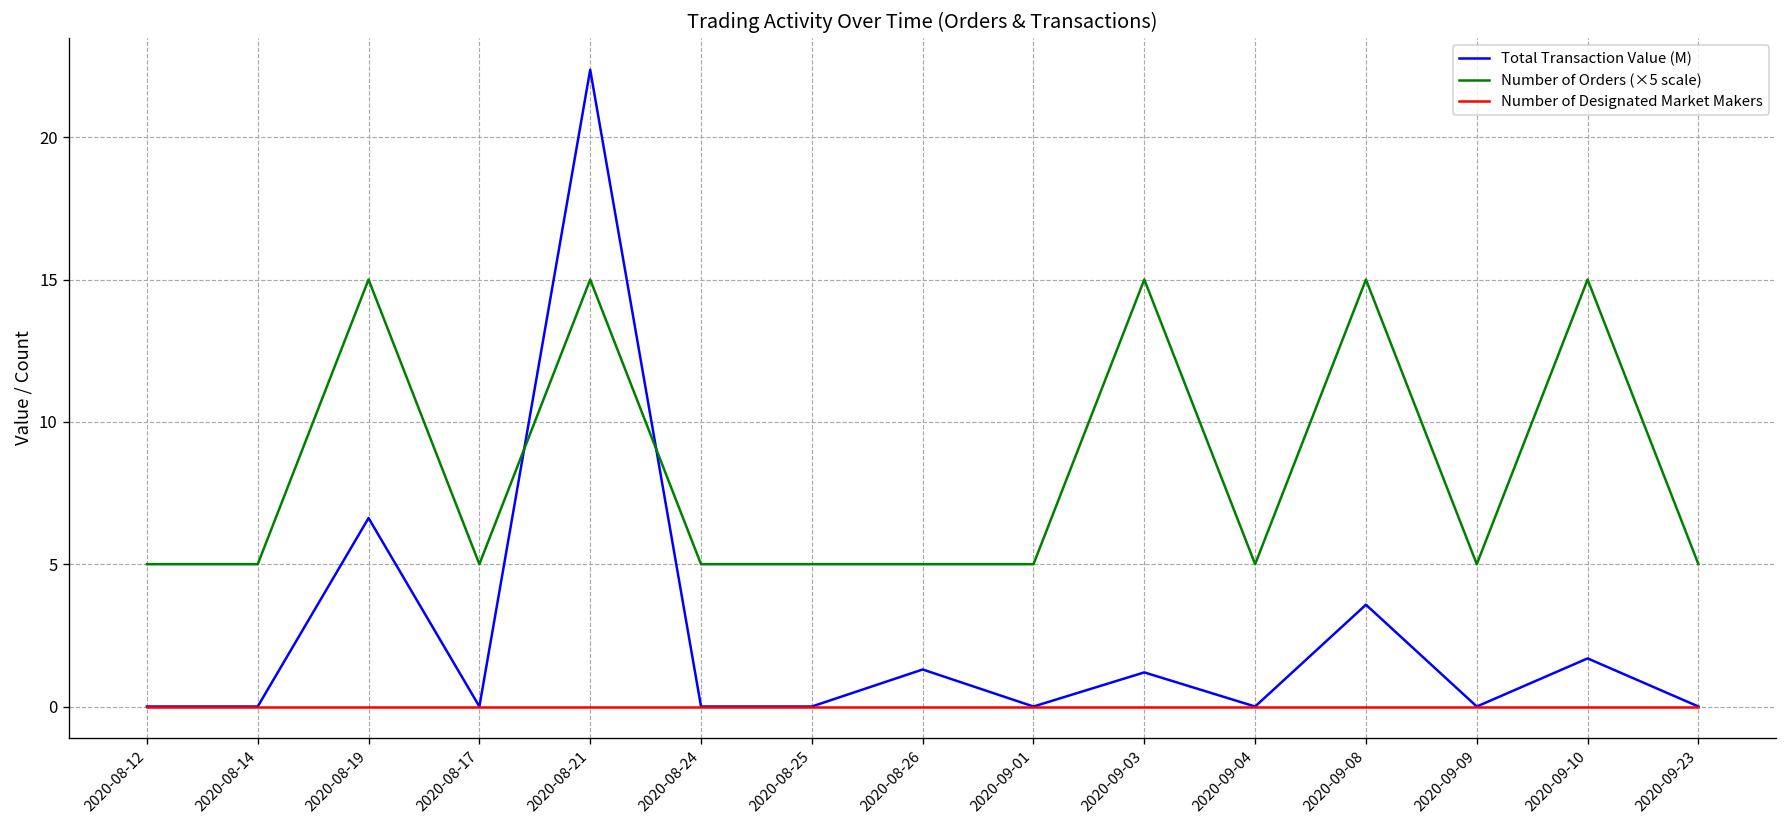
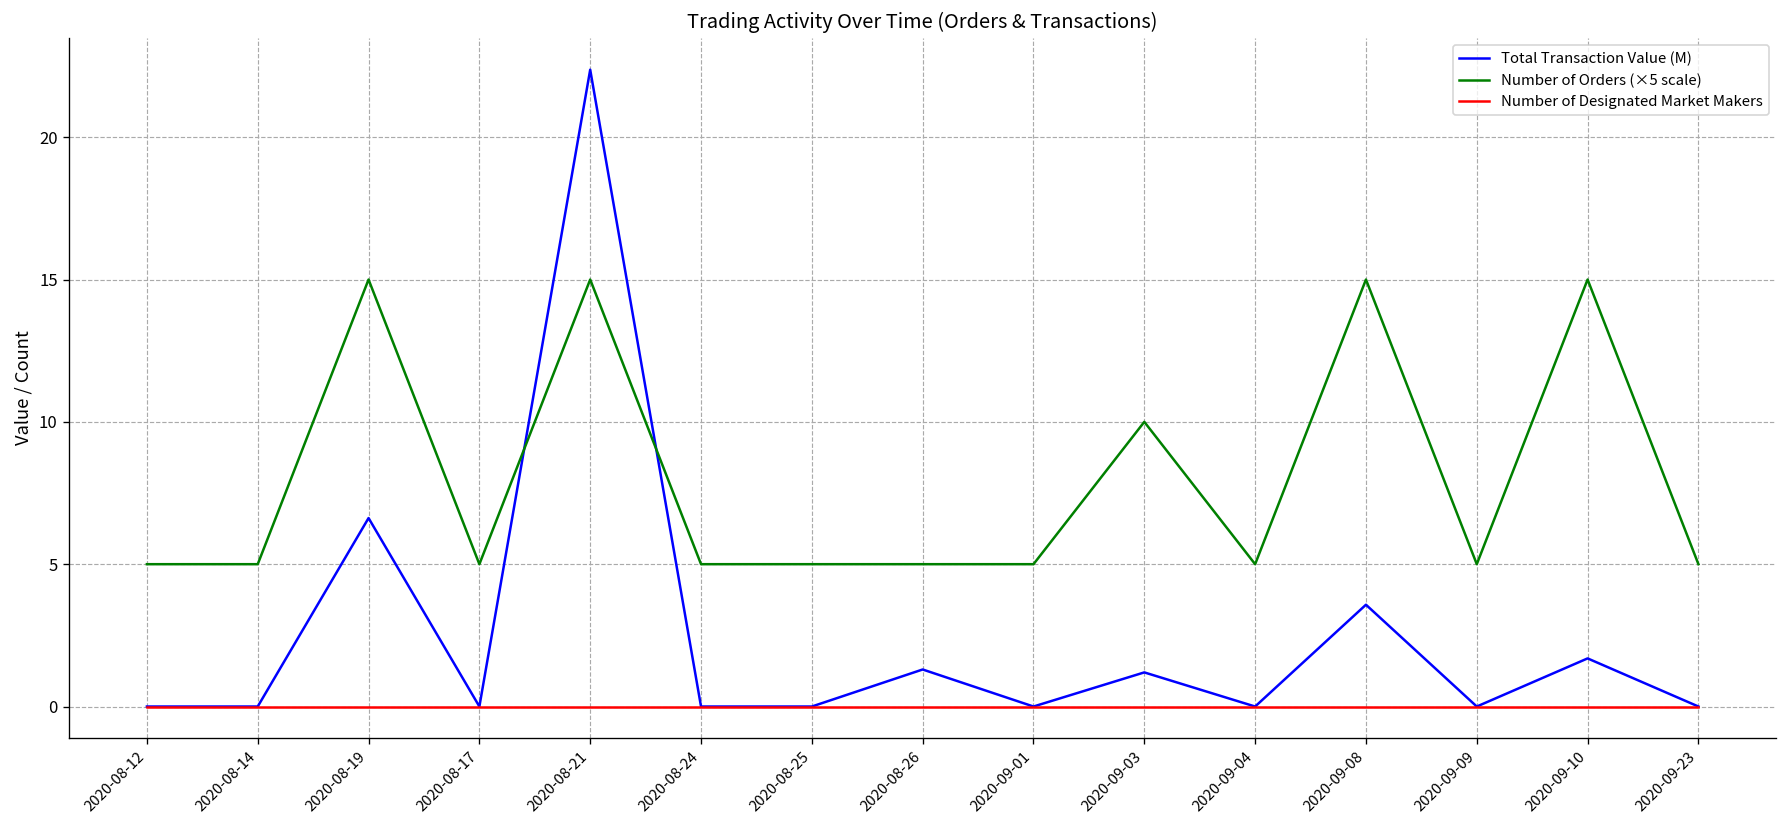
  {
    "Total Transaction Value (M)": {
      "2020-08-19": 6.6,
      "2020-08-21": 22.4,
      "2020-08-26": 1.3,
      "2020-09-03": 1.2,
      "2020-09-08": 3.6,
      "2020-09-10": 1.7
    },
    "Number of Orders (×5 scale)": {
      "2020-08-12": 5.0,
      "2020-08-14": 5.0,
      "2020-08-19": 15.0,
      "2020-08-17": 5.0,
      "2020-08-21": 15.0,
      "2020-08-24": 5.0,
      "2020-08-25": 5.0,
      "2020-08-26": 5.0,
      "2020-09-01": 5.0,
-     "2020-09-03": 15.0,
+     "2020-09-03": 10.0,
      "2020-09-04": 5.0,
      "2020-09-08": 15.0,
      "2020-09-09": 5.0,
      "2020-09-10": 15.0,
      "2020-09-23": 5.0
    },
    "Number of Designated Market Makers": {
      "2020-08-19": 0.0,
      "2020-08-21": 0.0,
      "2020-08-26": 0.0,
      "2020-09-03": 0.0,
      "2020-09-08": 0.0,
      "2020-09-10": 0.0
    }
  }
